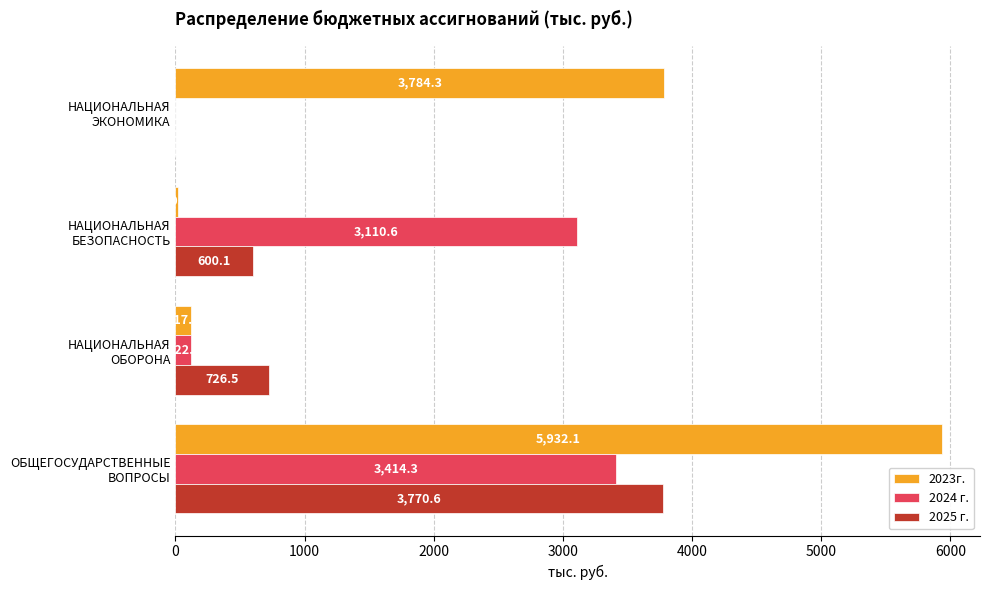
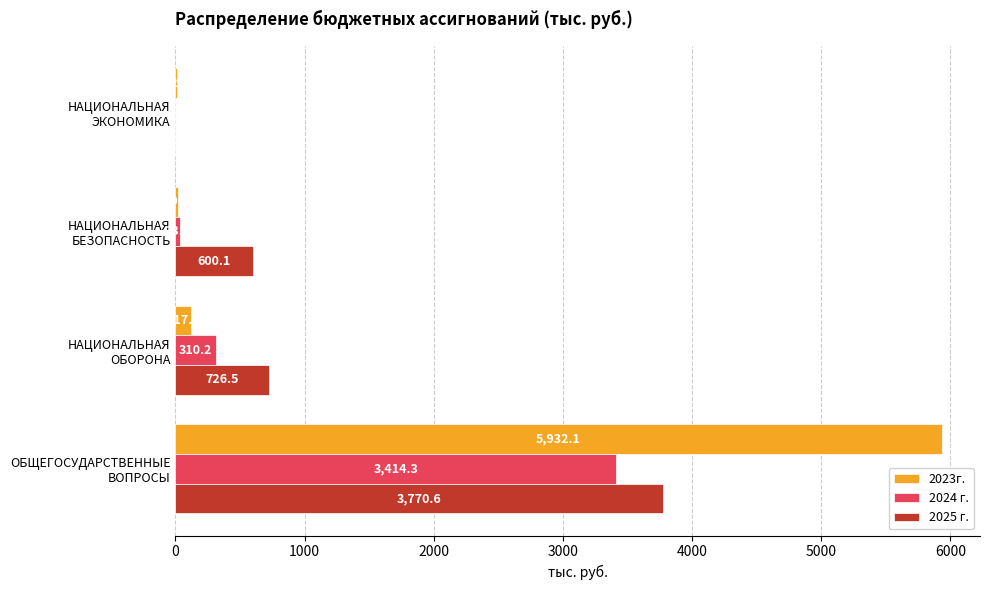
  {
    "2023г.": {
-     "НАЦИОНАЛЬНАЯ ЭКОНОМИКА": "3780",
+     "НАЦИОНАЛЬНАЯ ЭКОНОМИКА": "10",
      "НАЦИОНАЛЬНАЯ БЕЗОПАСНОСТЬ": "20",
      "НАЦИОНАЛЬНАЯ ОБОРОНА": "120"
    },
    "2024 г.": {
      "НАЦИОНАЛЬНАЯ ЭКОНОМИКА": "0",
-     "НАЦИОНАЛЬНАЯ БЕЗОПАСНОСТЬ": "3110",
-     "НАЦИОНАЛЬНАЯ ОБОРОНА": "120"
+     "НАЦИОНАЛЬНАЯ БЕЗОПАСНОСТЬ": "30",
+     "НАЦИОНАЛЬНАЯ ОБОРОНА": "310"
    },
    "2025 г.": {
      "НАЦИОНАЛЬНАЯ БЕЗОПАСНОСТЬ": "600.1",
      "НАЦИОНАЛЬНАЯ ОБОРОНА": "726.5",
      "ОБЩЕГОСУДАРСТВЕННЫЕ ВОПРОСЫ": "3,770.6"
    }
  }
